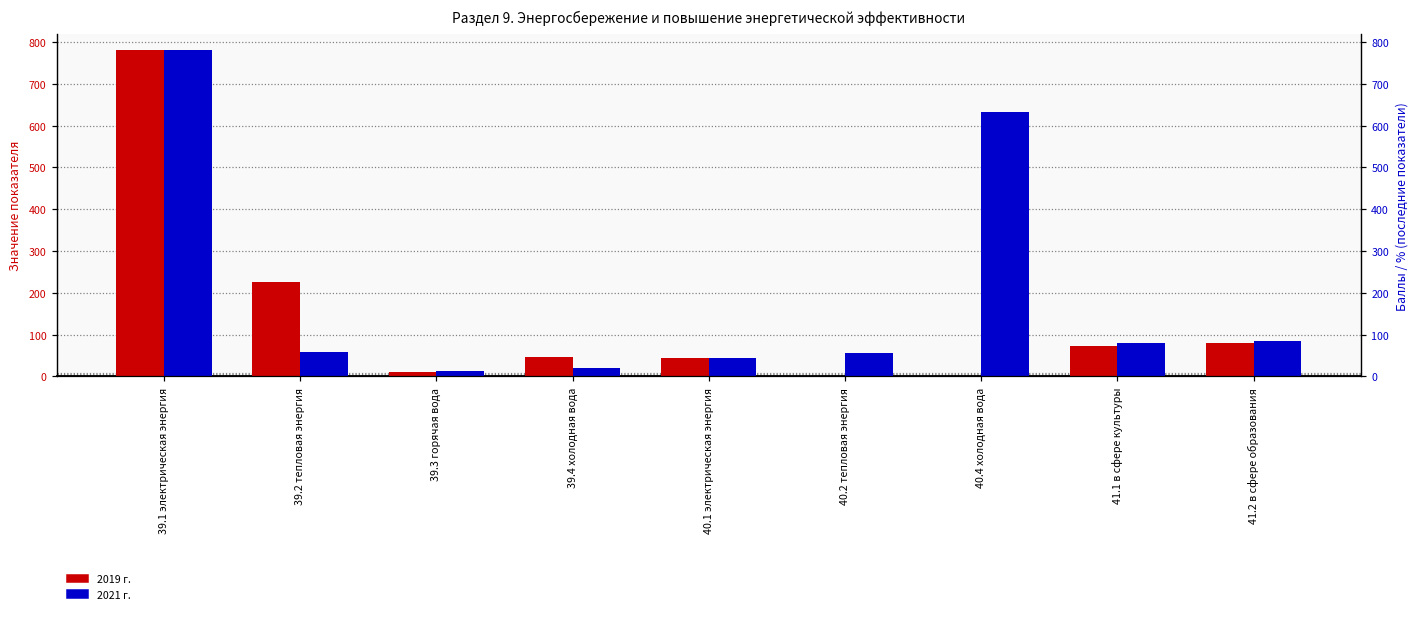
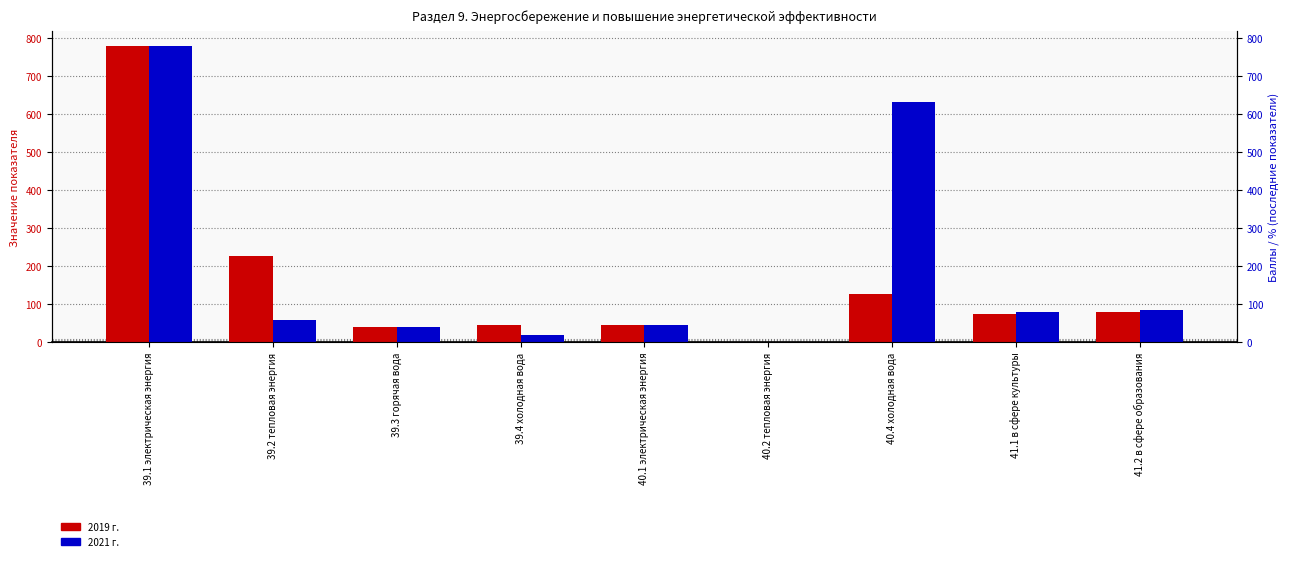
  {
    "2019 г.": {
      "39.1 электрическая энергия": 780,
      "39.2 тепловая энергия": 230,
-     "39.3 горячая вода": 10,
+     "39.3 горячая вода": 40,
      "39.4 холодная вода": 50,
      "40.1 электрическая энергия": 50,
-     "40.4 холодная вода": 0,
+     "40.4 холодная вода": 130,
      "41.1 в сфере культуры": 70,
      "41.2 в сфере образования": 80
    },
    "2021 г.": {
      "39.1 электрическая энергия": 780,
      "39.2 тепловая энергия": 60,
-     "39.3 горячая вода": 10,
+     "39.3 горячая вода": 40,
      "39.4 холодная вода": 20,
      "40.1 электрическая энергия": 50,
-     "40.2 тепловая энергия": 60,
+     "40.2 тепловая энергия": 0,
      "40.4 холодная вода": 630,
      "41.1 в сфере культуры": 80,
      "41.2 в сфере образования": 90
    }
  }
